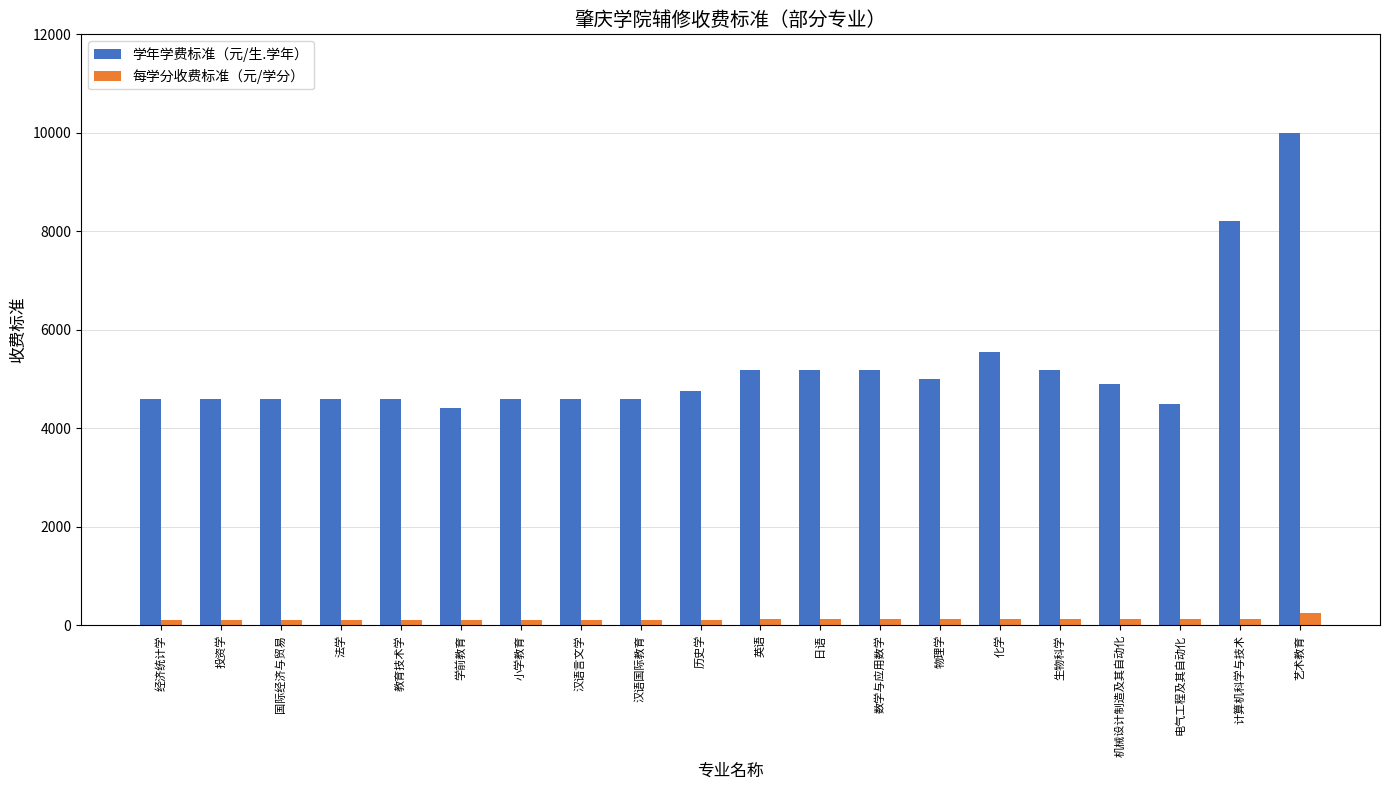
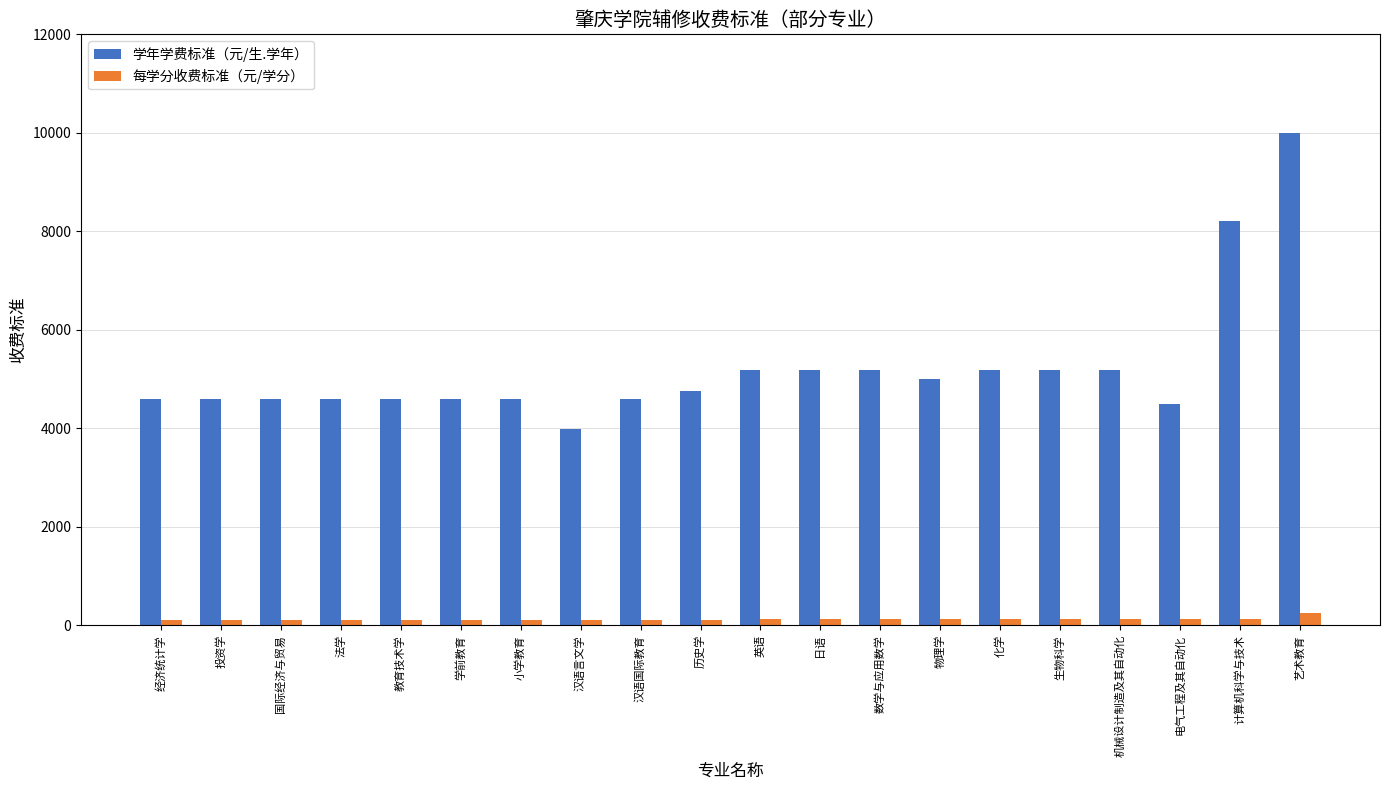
  {
    "学年学费标准（元/生.学年）": {
      "经济统计学": 4600,
      "投资学": 4600,
      "国际经济与贸易": 4600,
      "法学": 4600,
      "教育技术学": 4600,
-     "学前教育": 4400,
+     "学前教育": 4600,
      "小学教育": 4600,
-     "汉语言文学": 4600,
+     "汉语言文学": 4000,
      "汉语国际教育": 4600,
      "历史学": 4800,
      "英语": 5200,
      "日语": 5200,
      "数学与应用数学": 5200,
      "物理学": 5000,
-     "化学": 5500,
+     "化学": 5200,
      "生物科学": 5200,
-     "机械设计制造及其自动化": 4900,
+     "机械设计制造及其自动化": 5200,
      "电气工程及其自动化": 4500,
      "计算机科学与技术": 8200,
      "艺术教育": 10000
    },
    "每学分收费标准（元/学分）": {
      "经济统计学": 100,
      "投资学": 100,
      "国际经济与贸易": 100,
      "法学": 100,
      "教育技术学": 100,
      "学前教育": 100,
      "小学教育": 100,
      "汉语言文学": 100,
      "汉语国际教育": 100,
      "历史学": 100,
      "英语": 100,
      "日语": 100,
      "数学与应用数学": 100,
      "物理学": 100,
      "化学": 100,
      "生物科学": 100,
      "机械设计制造及其自动化": 100,
      "电气工程及其自动化": 100,
      "计算机科学与技术": 100,
      "艺术教育": 300
    }
  }
